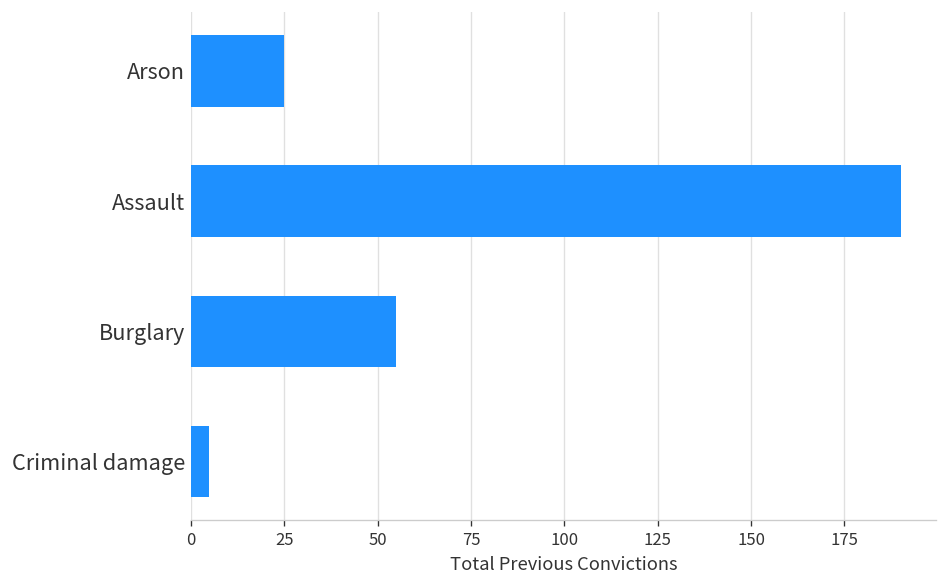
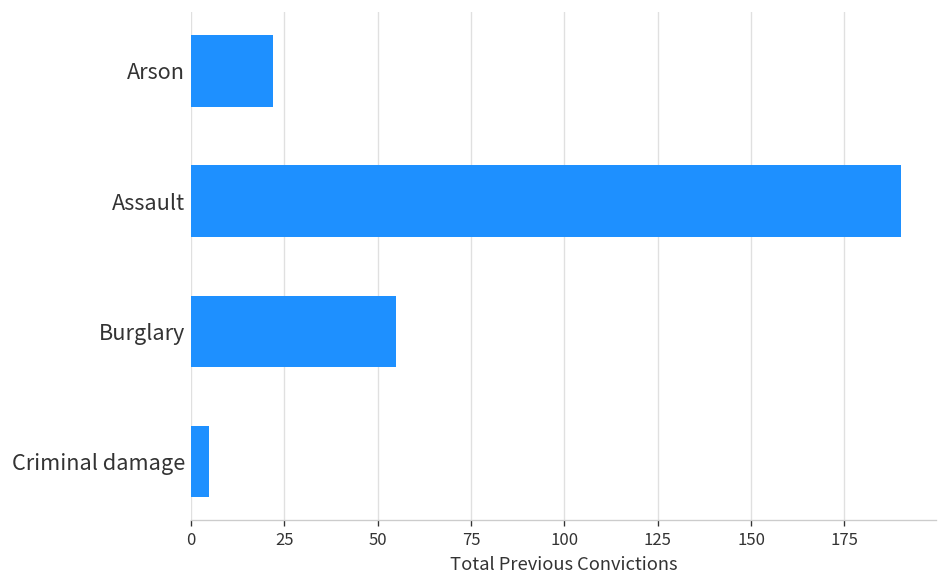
  {
-   "Arson": 25,
+   "Arson": 22,
    "Assault": 190,
    "Burglary": 55,
    "Criminal damage": 5
  }
